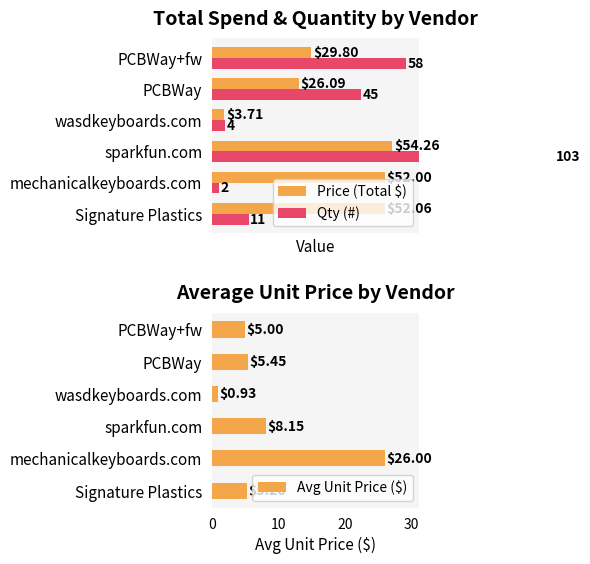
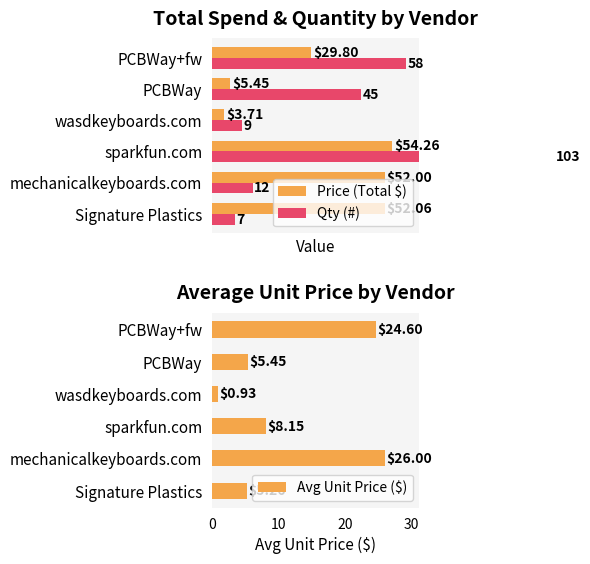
  {
    "Total Spend & Quantity by Vendor": {
      "Price (Total $)": {
        "PCBWay+fw": "$29.80",
-       "PCBWay": "$26.09",
+       "PCBWay": "$5.45",
        "wasdkeyboards.com": "$3.71",
        "sparkfun.com": "$54.26"
      },
      "Qty (#)": {
        "PCBWay+fw": "58",
        "PCBWay": "45",
-       "wasdkeyboards.com": "4",
-       "mechanicalkeyboards.com": "2",
-       "Signature Plastics": "11"
+       "wasdkeyboards.com": "9",
+       "mechanicalkeyboards.com": "12",
+       "Signature Plastics": "7"
      }
    },
    "Average Unit Price by Vendor": {
-     "PCBWay+fw": "$5.00",
+     "PCBWay+fw": "$24.60",
      "PCBWay": "$5.45",
      "wasdkeyboards.com": "$0.93",
      "sparkfun.com": "$8.15",
      "mechanicalkeyboards.com": "$26.00"
    }
  }
